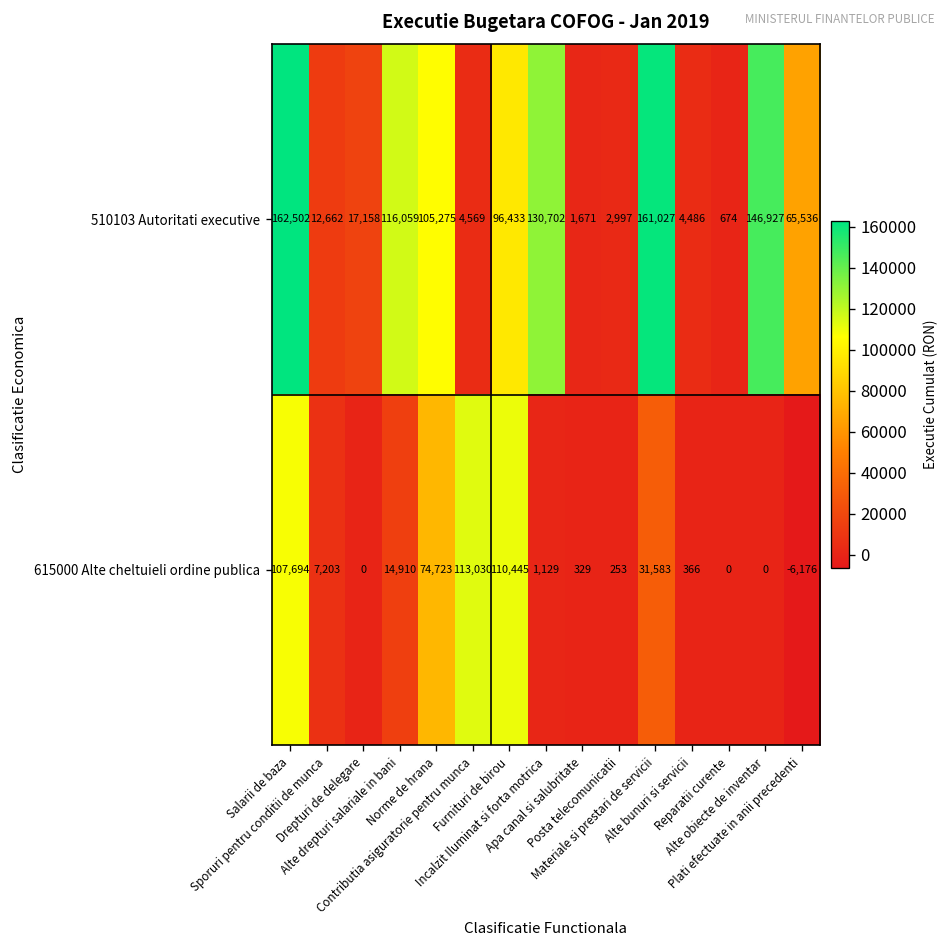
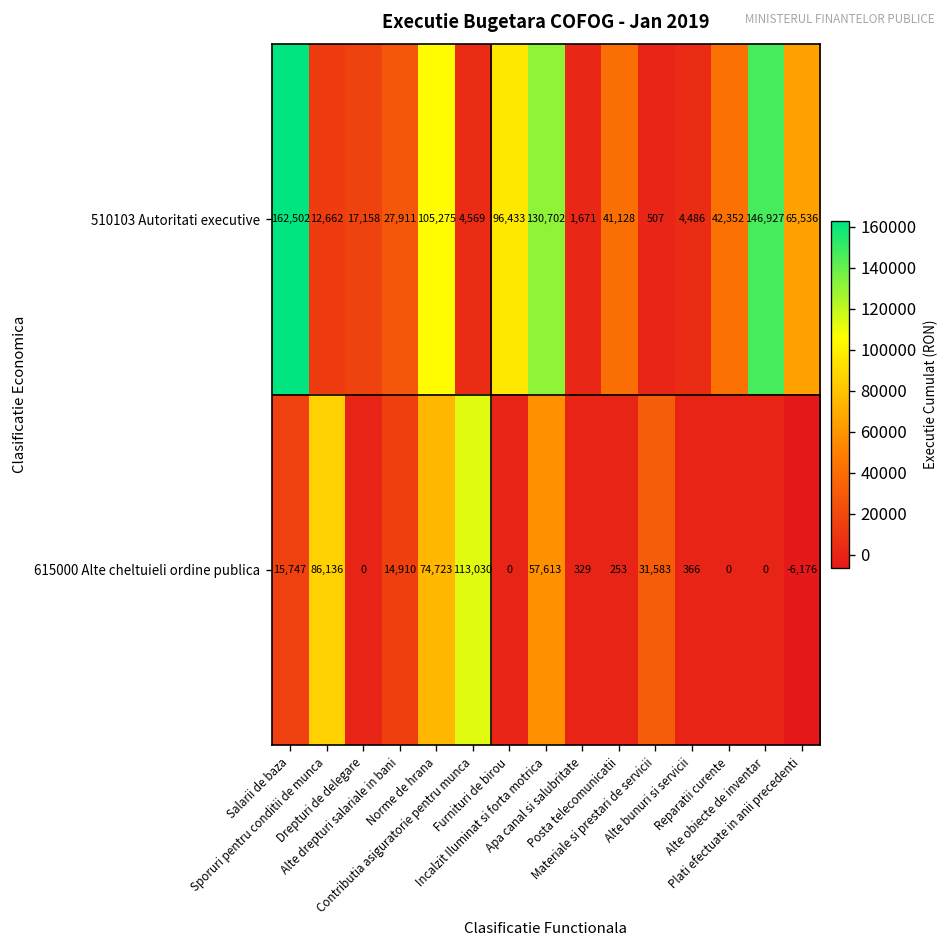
  {
    "510103 Autoritati executive": {
      "Salarii de baza": "162,502",
      "Sporuri pentru conditii de munca": "12,662",
      "Drepturi de delegare": "17,158",
-     "Alte drepturi salariale in bani": "116,059",
+     "Alte drepturi salariale in bani": "27,911",
      "Norme de hrana": "105,275",
      "Contributia asiguratorie pentru munca": "4,569",
      "Furnituri de birou": "96,433",
      "Incalzit Iluminat si forta motrica": "130,702",
      "Apa canal si salubritate": "1,671",
-     "Posta telecomunicatii": "2,997",
-     "Materiale si prestari de servicii": "161,027",
+     "Posta telecomunicatii": "41,128",
+     "Materiale si prestari de servicii": "507",
      "Alte bunuri si servicii": "4,486",
-     "Reparatii curente": "674",
+     "Reparatii curente": "42,352",
      "Alte obiecte de inventar": "146,927",
      "Plati efectuate in anii precedenti": "65,536"
    },
    "615000 Alte cheltuieli ordine publica": {
-     "Salarii de baza": "107,694",
-     "Sporuri pentru conditii de munca": "7,203",
+     "Salarii de baza": "15,747",
+     "Sporuri pentru conditii de munca": "86,136",
      "Drepturi de delegare": "0",
      "Alte drepturi salariale in bani": "14,910",
      "Norme de hrana": "74,723",
      "Contributia asiguratorie pentru munca": "113,030",
-     "Furnituri de birou": "110,445",
-     "Incalzit Iluminat si forta motrica": "1,129",
+     "Furnituri de birou": "0",
+     "Incalzit Iluminat si forta motrica": "57,613",
      "Apa canal si salubritate": "329",
      "Posta telecomunicatii": "253",
      "Materiale si prestari de servicii": "31,583",
      "Alte bunuri si servicii": "366",
      "Reparatii curente": "0",
      "Alte obiecte de inventar": "0",
      "Plati efectuate in anii precedenti": "-6,176"
    }
  }
